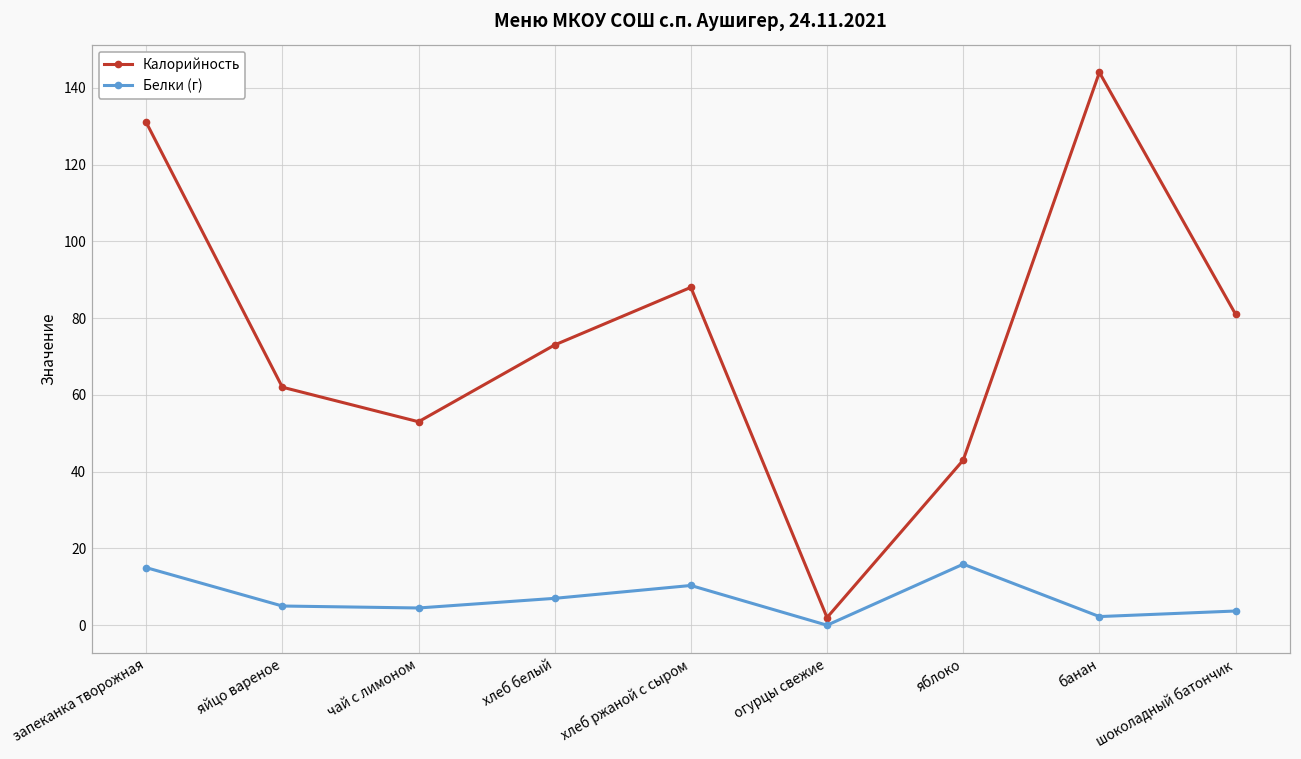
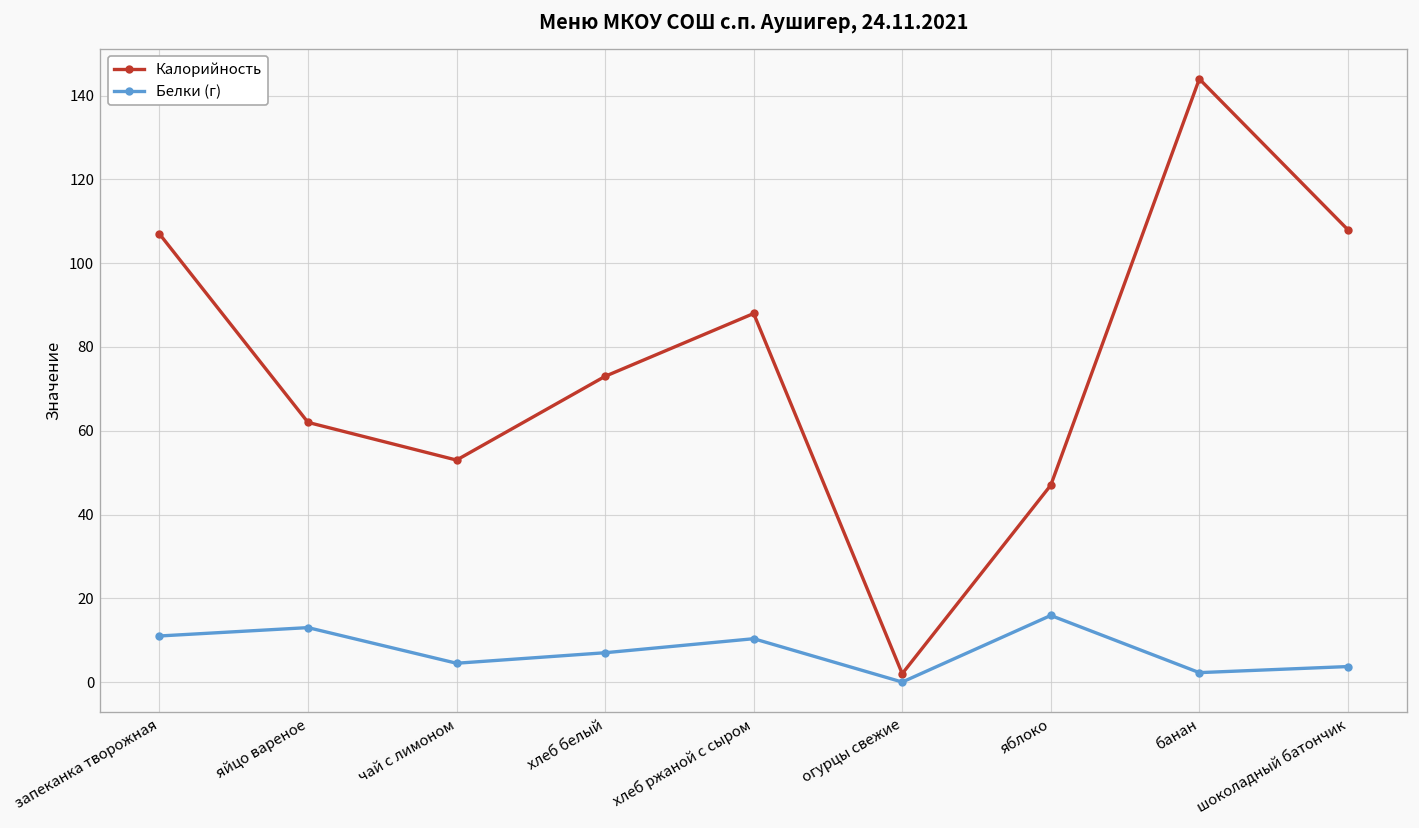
  {
    "Калорийность": {
-     "запеканка творожная": 131,
+     "запеканка творожная": 107,
      "яйцо вареное": 62,
      "чай с лимоном": 53,
      "хлеб белый": 73,
      "хлеб ржаной с сыром": 88,
      "огурцы свежие": 2,
-     "яблоко": 43,
+     "яблоко": 47,
      "банан": 144,
-     "шоколадный батончик": 81
+     "шоколадный батончик": 108
    },
    "Белки (г)": {
-     "запеканка творожная": 15,
-     "яйцо вареное": 5,
+     "запеканка творожная": 11,
+     "яйцо вареное": 13,
      "чай с лимоном": 4,
      "хлеб белый": 7,
      "хлеб ржаной с сыром": 10,
      "огурцы свежие": 0,
      "яблоко": 16,
      "банан": 2,
      "шоколадный батончик": 4
    }
  }
